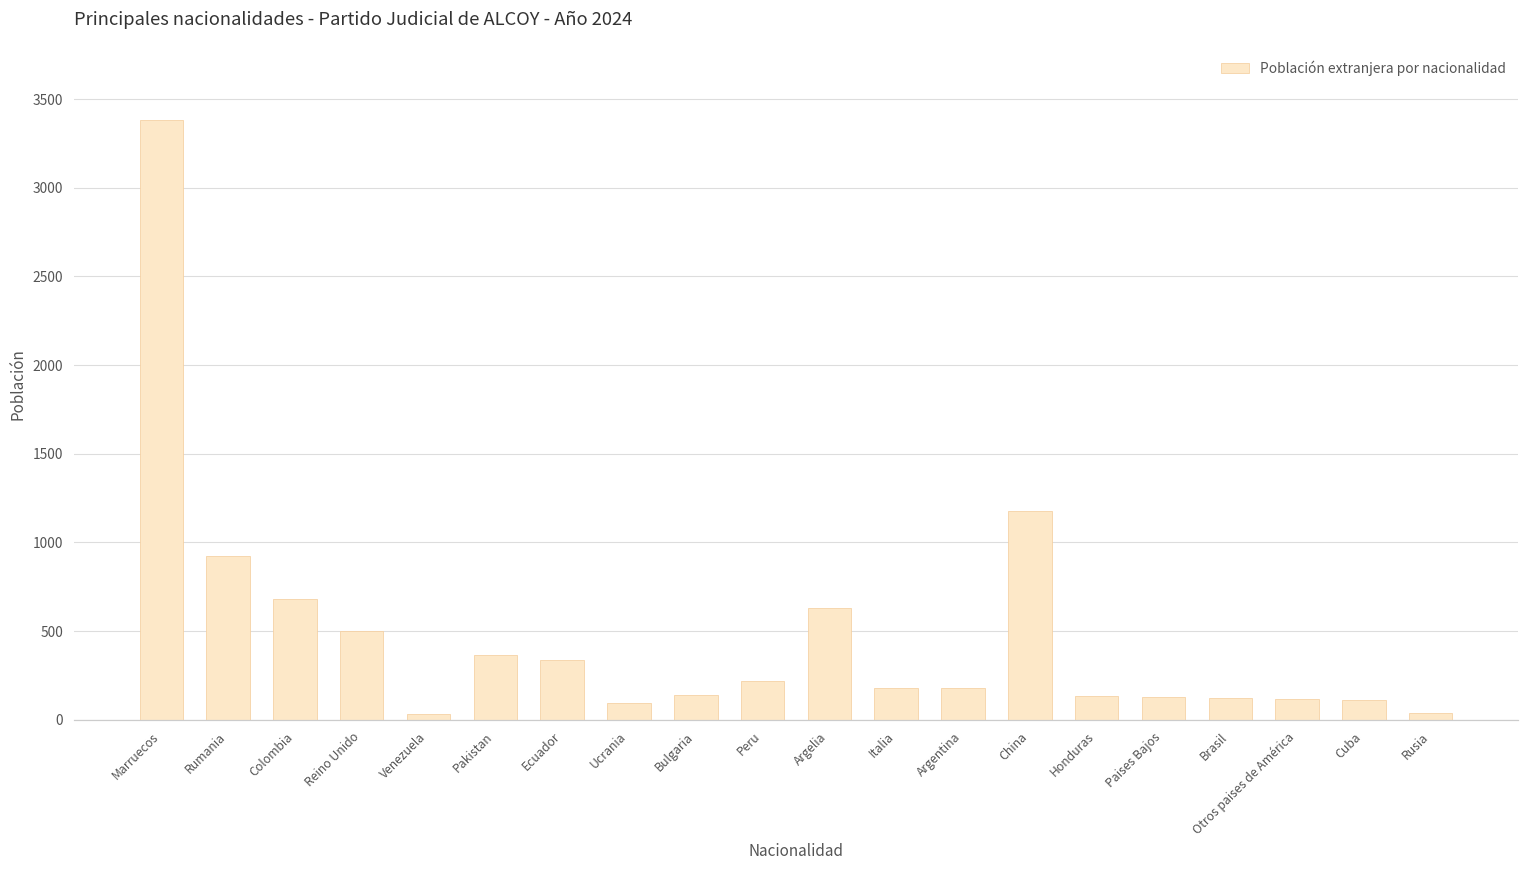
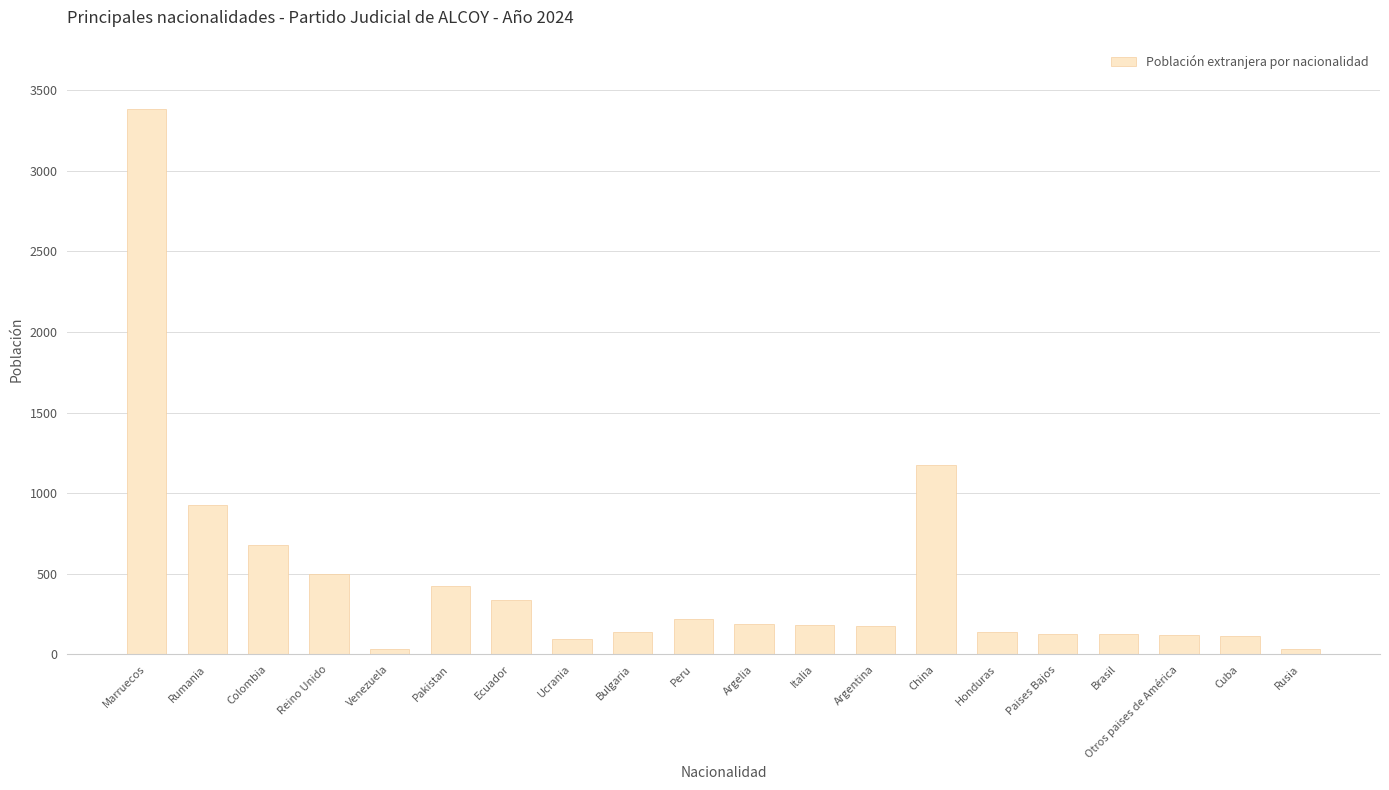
  {
    "Marruecos": 3380,
    "Rumania": 930,
    "Colombia": 680,
    "Reino Unido": 500,
    "Venezuela": 30,
-   "Pakistan": 360,
+   "Pakistan": 420,
    "Ecuador": 340,
    "Ucrania": 100,
    "Bulgaria": 140,
    "Peru": 220,
-   "Argelia": 630,
+   "Argelia": 190,
    "Italia": 180,
    "Argentina": 180,
    "China": 1180,
    "Honduras": 140,
    "Paises Bajos": 130,
    "Brasil": 120,
    "Otros paises de América": 120,
    "Cuba": 110,
    "Rusia": 40
  }
